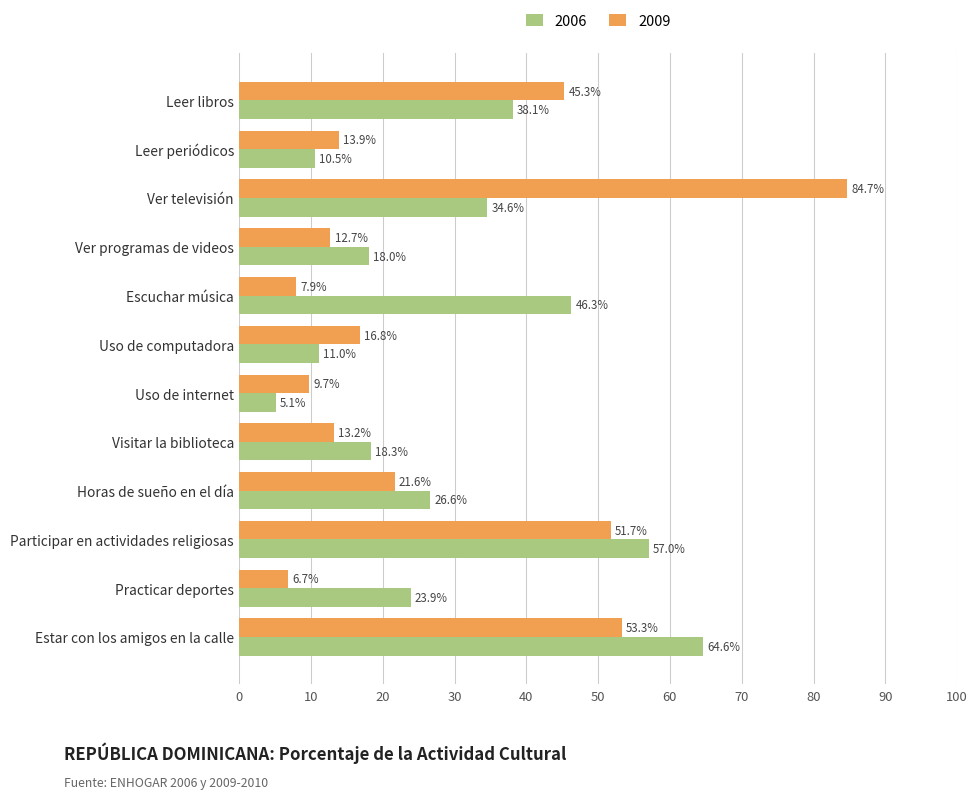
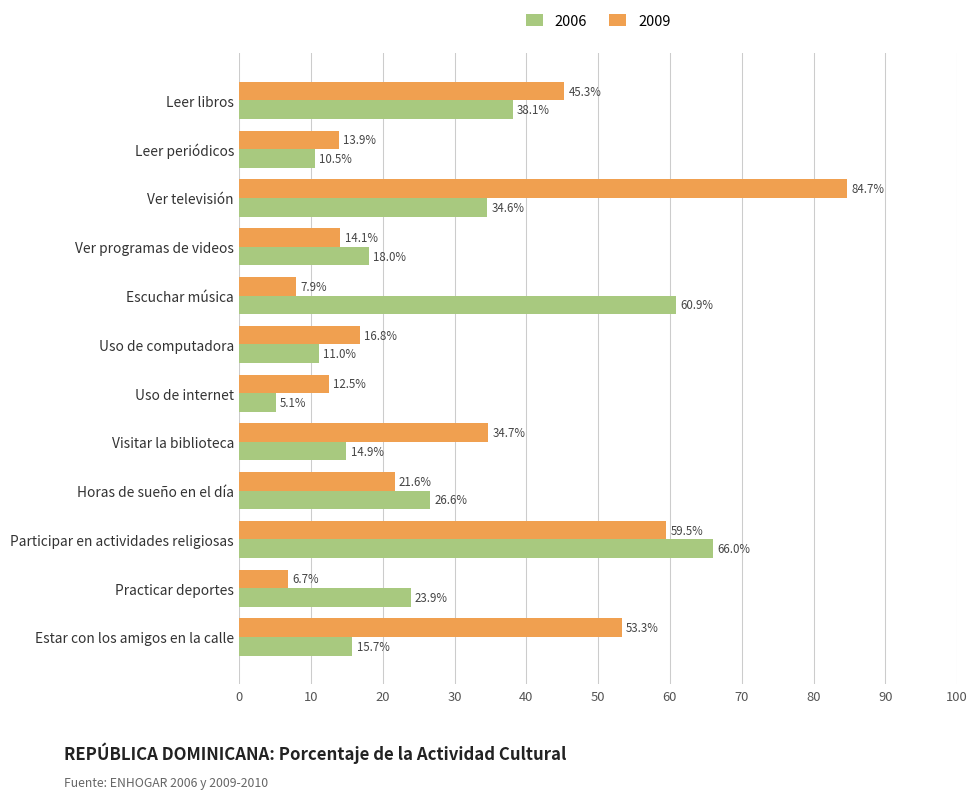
  {
    "2006": {
      "Leer libros": "38.1%",
      "Leer periódicos": "10.5%",
      "Ver televisión": "34.6%",
      "Ver programas de videos": "18.0%",
-     "Escuchar música": "46.3%",
+     "Escuchar música": "60.9%",
      "Uso de computadora": "11.0%",
      "Uso de internet": "5.1%",
-     "Visitar la biblioteca": "18.3%",
+     "Visitar la biblioteca": "14.9%",
      "Horas de sueño en el día": "26.6%",
-     "Participar en actividades religiosas": "57.0%",
+     "Participar en actividades religiosas": "66.0%",
      "Practicar deportes": "23.9%",
-     "Estar con los amigos en la calle": "64.6%"
+     "Estar con los amigos en la calle": "15.7%"
    },
    "2009": {
      "Leer libros": "45.3%",
      "Leer periódicos": "13.9%",
      "Ver televisión": "84.7%",
-     "Ver programas de videos": "12.7%",
+     "Ver programas de videos": "14.1%",
      "Escuchar música": "7.9%",
      "Uso de computadora": "16.8%",
-     "Uso de internet": "9.7%",
-     "Visitar la biblioteca": "13.2%",
+     "Uso de internet": "12.5%",
+     "Visitar la biblioteca": "34.7%",
      "Horas de sueño en el día": "21.6%",
-     "Participar en actividades religiosas": "51.7%",
+     "Participar en actividades religiosas": "59.5%",
      "Practicar deportes": "6.7%",
      "Estar con los amigos en la calle": "53.3%"
    }
  }
